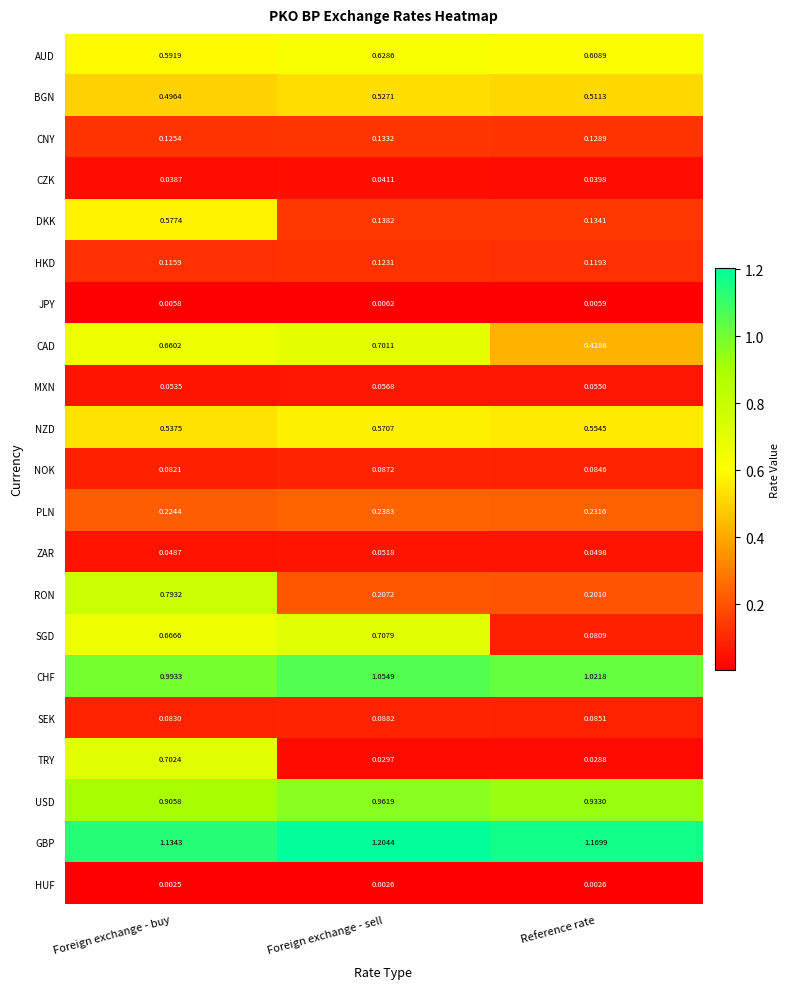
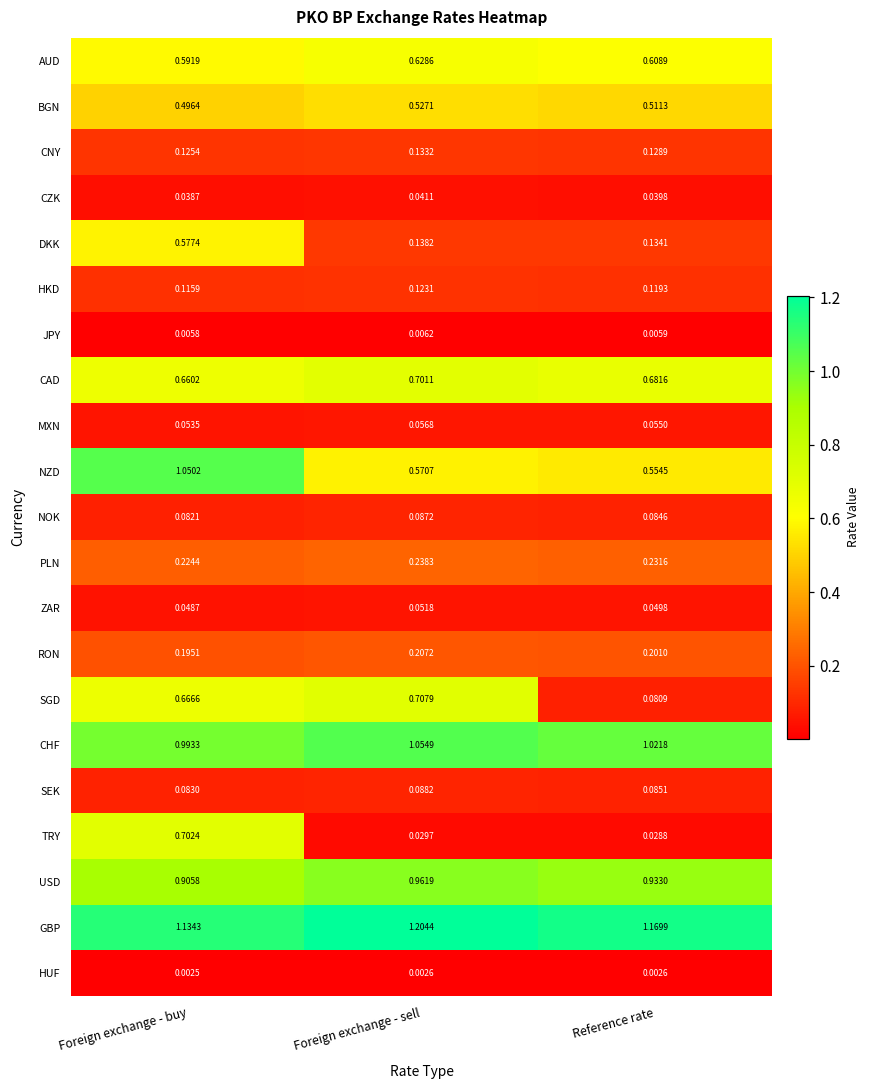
  {
    "AUD": {
      "Foreign exchange - buy": 0.5919,
      "Foreign exchange - sell": 0.6286,
      "Reference rate": 0.6089
    },
    "BGN": {
      "Foreign exchange - buy": 0.4964,
      "Foreign exchange - sell": 0.5271,
      "Reference rate": 0.5113
    },
    "CNY": {
      "Foreign exchange - buy": 0.1254,
      "Foreign exchange - sell": 0.1332,
      "Reference rate": 0.1289
    },
    "CZK": {
      "Foreign exchange - buy": 0.0387,
      "Foreign exchange - sell": 0.0411,
      "Reference rate": 0.0398
    },
    "DKK": {
      "Foreign exchange - buy": 0.5774,
      "Foreign exchange - sell": 0.1382,
      "Reference rate": 0.1341
    },
    "HKD": {
      "Foreign exchange - buy": 0.1159,
      "Foreign exchange - sell": 0.1231,
      "Reference rate": 0.1193
    },
    "JPY": {
      "Foreign exchange - buy": 0.0058,
      "Foreign exchange - sell": 0.0062,
      "Reference rate": 0.0059
    },
    "CAD": {
      "Foreign exchange - buy": 0.6602,
      "Foreign exchange - sell": 0.7011,
-     "Reference rate": 0.4286
+     "Reference rate": 0.6816
    },
    "MXN": {
      "Foreign exchange - buy": 0.0535,
      "Foreign exchange - sell": 0.0568,
      "Reference rate": 0.0550
    },
    "NZD": {
-     "Foreign exchange - buy": 0.5375,
+     "Foreign exchange - buy": 1.0502,
      "Foreign exchange - sell": 0.5707,
      "Reference rate": 0.5545
    },
    "NOK": {
      "Foreign exchange - buy": 0.0821,
      "Foreign exchange - sell": 0.0872,
      "Reference rate": 0.0846
    },
    "PLN": {
      "Foreign exchange - buy": 0.2244,
      "Foreign exchange - sell": 0.2383,
      "Reference rate": 0.2316
    },
    "ZAR": {
      "Foreign exchange - buy": 0.0487,
      "Foreign exchange - sell": 0.0518,
      "Reference rate": 0.0498
    },
    "RON": {
-     "Foreign exchange - buy": 0.7932,
+     "Foreign exchange - buy": 0.1951,
      "Foreign exchange - sell": 0.2072,
      "Reference rate": 0.2010
    },
    "SGD": {
      "Foreign exchange - buy": 0.6666,
      "Foreign exchange - sell": 0.7079,
      "Reference rate": 0.0809
    },
    "CHF": {
      "Foreign exchange - buy": 0.9933,
      "Foreign exchange - sell": 1.0549,
      "Reference rate": 1.0218
    },
    "SEK": {
      "Foreign exchange - buy": 0.0830,
      "Foreign exchange - sell": 0.0882,
      "Reference rate": 0.0851
    },
    "TRY": {
      "Foreign exchange - buy": 0.7024,
      "Foreign exchange - sell": 0.0297,
      "Reference rate": 0.0288
    },
    "USD": {
      "Foreign exchange - buy": 0.9058,
      "Foreign exchange - sell": 0.9619,
      "Reference rate": 0.9330
    },
    "GBP": {
      "Foreign exchange - buy": 1.1343,
      "Foreign exchange - sell": 1.2044,
      "Reference rate": 1.1699
    },
    "HUF": {
      "Foreign exchange - buy": 0.0025,
      "Foreign exchange - sell": 0.0026,
      "Reference rate": 0.0026
    }
  }
